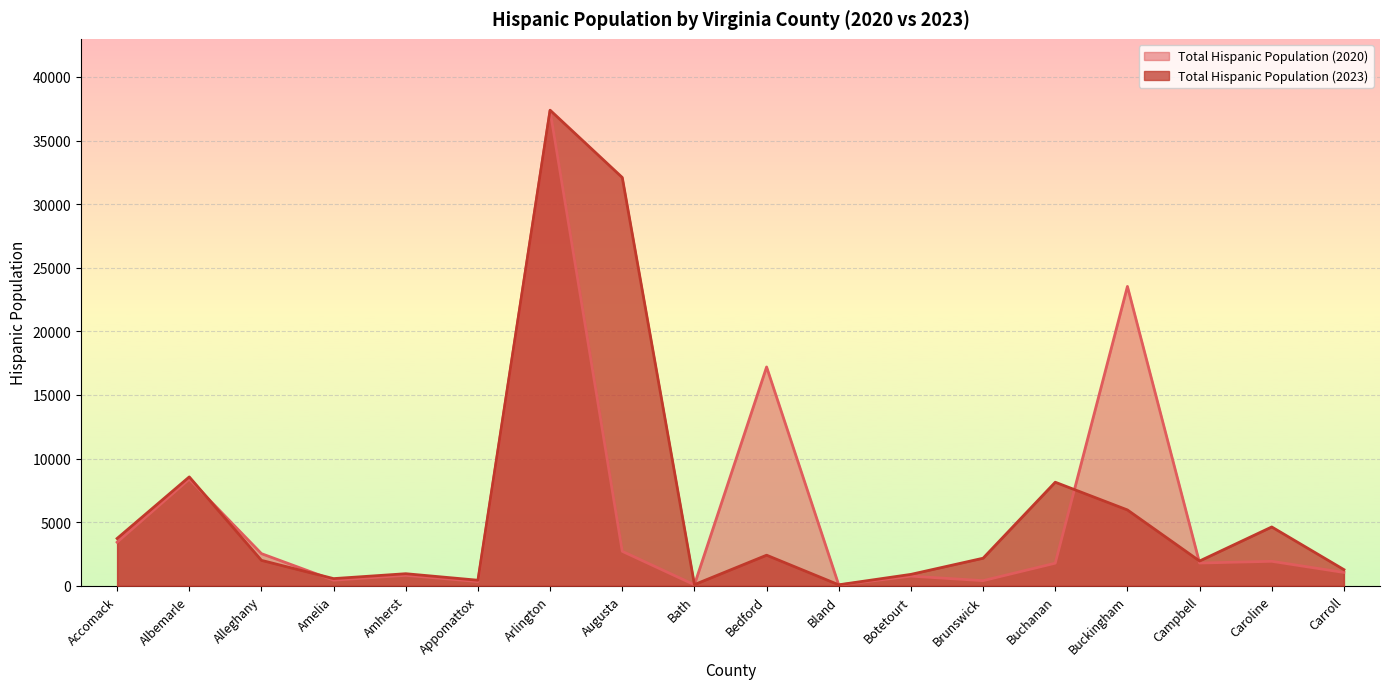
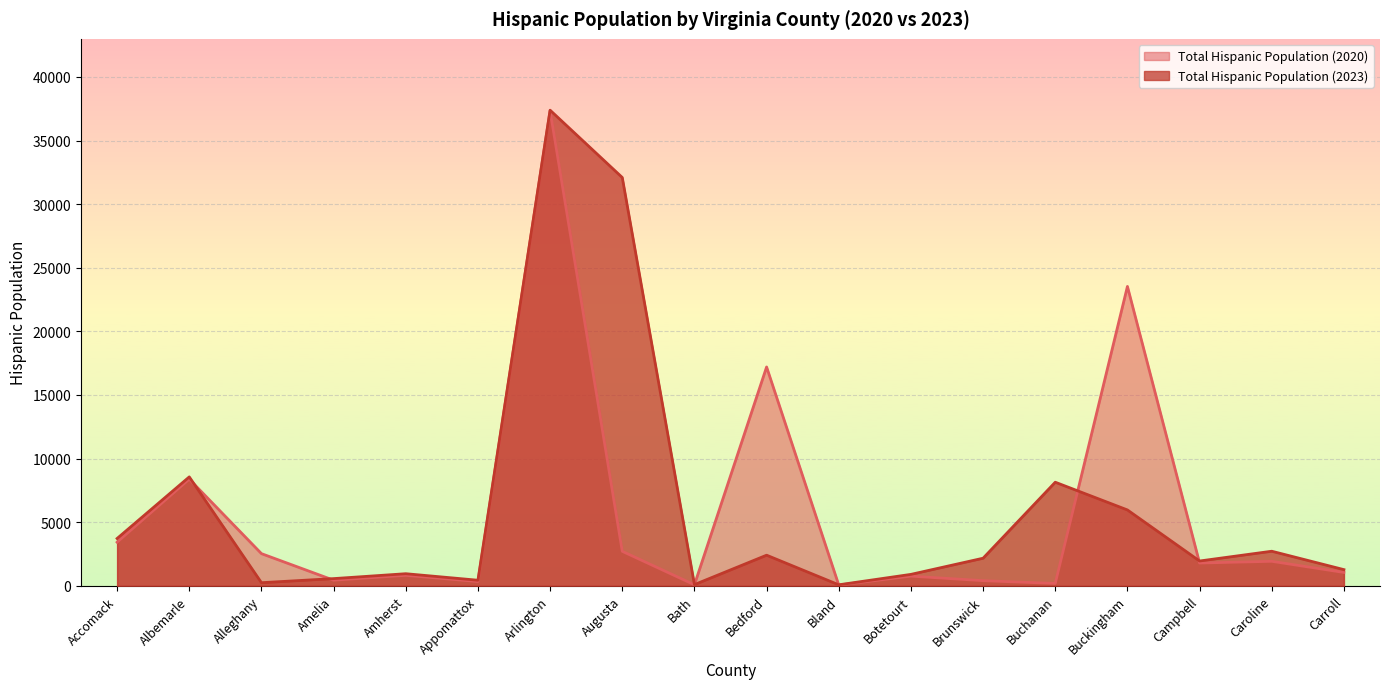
  {
    "Total Hispanic Population (2020)": {
      "Accomack": 3400,
      "Alleghany": 2500,
      "Augusta": 2700,
      "Bedford": 17200,
      "Brunswick": 400,
-     "Buchanan": 1800,
+     "Buchanan": 200,
      "Buckingham": 23500,
      "Caroline": 1900,
      "Carroll": 1100
    },
    "Total Hispanic Population (2023)": {
      "Accomack": 3700,
-     "Alleghany": 2000,
+     "Alleghany": 200,
      "Augusta": 32100,
      "Bedford": 2400,
      "Brunswick": 2200,
      "Buchanan": 8100,
      "Buckingham": 6000,
-     "Caroline": 4600,
+     "Caroline": 2700,
      "Carroll": 1300
    }
  }
